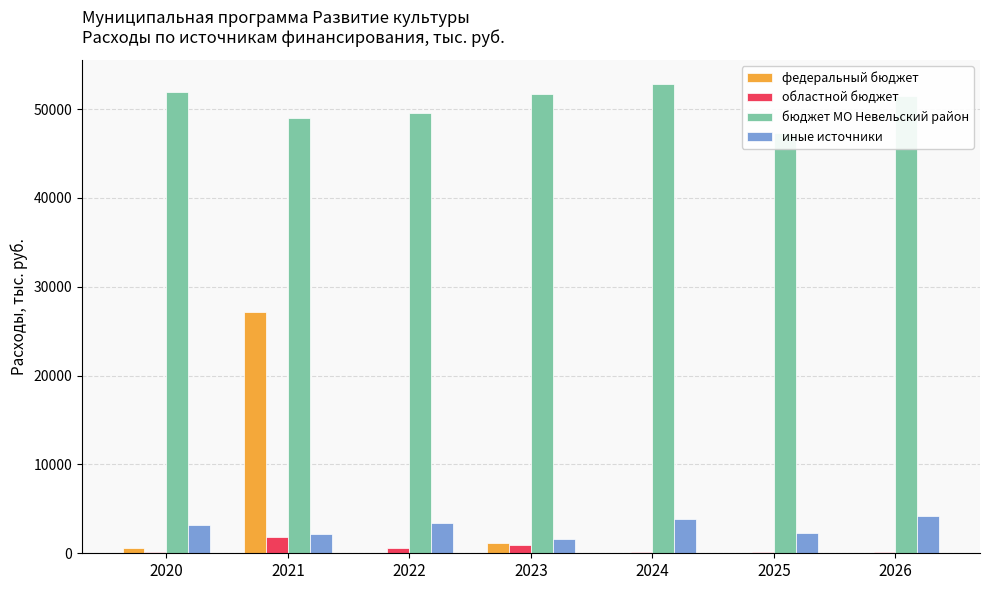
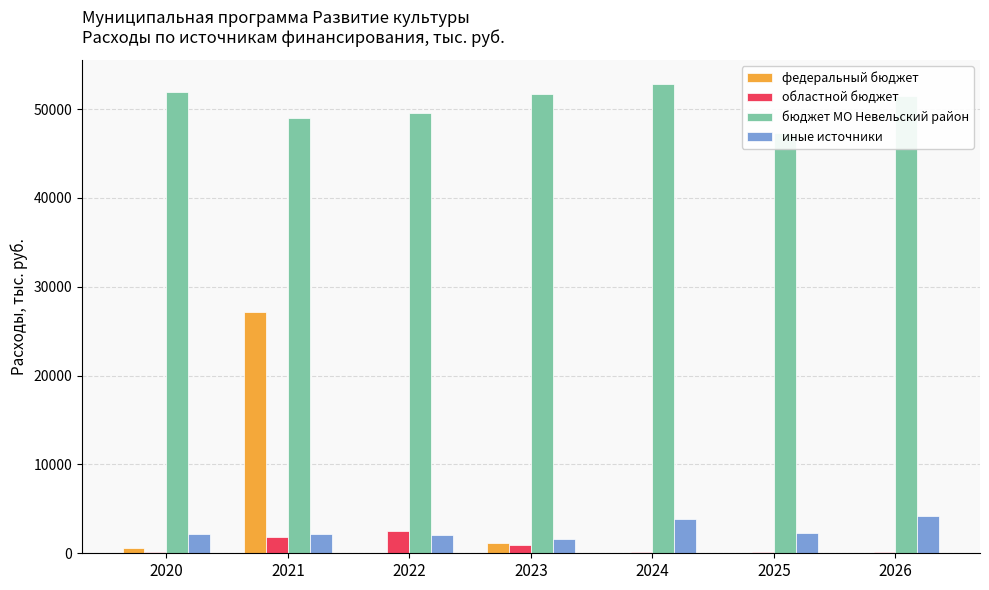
  {
    "федеральный бюджет": {
      "2020": 1000,
      "2021": 27000,
      "2022": 0,
      "2023": 1000,
      "2024": 0,
      "2025": 0,
      "2026": 0
    },
    "областной бюджет": {
      "2021": 2000,
-     "2022": 1000,
+     "2022": 3000,
      "2023": 1000
    },
    "бюджет МО Невельский район": {
      "2020": 52000,
      "2021": 49000,
      "2022": 50000,
      "2023": 52000,
      "2024": 53000
    },
    "иные источники": {
-     "2020": 3000,
+     "2020": 2000,
      "2021": 2000,
-     "2022": 3000,
+     "2022": 2000,
      "2023": 2000,
      "2024": 4000,
      "2025": 2000,
      "2026": 4000
    }
  }
